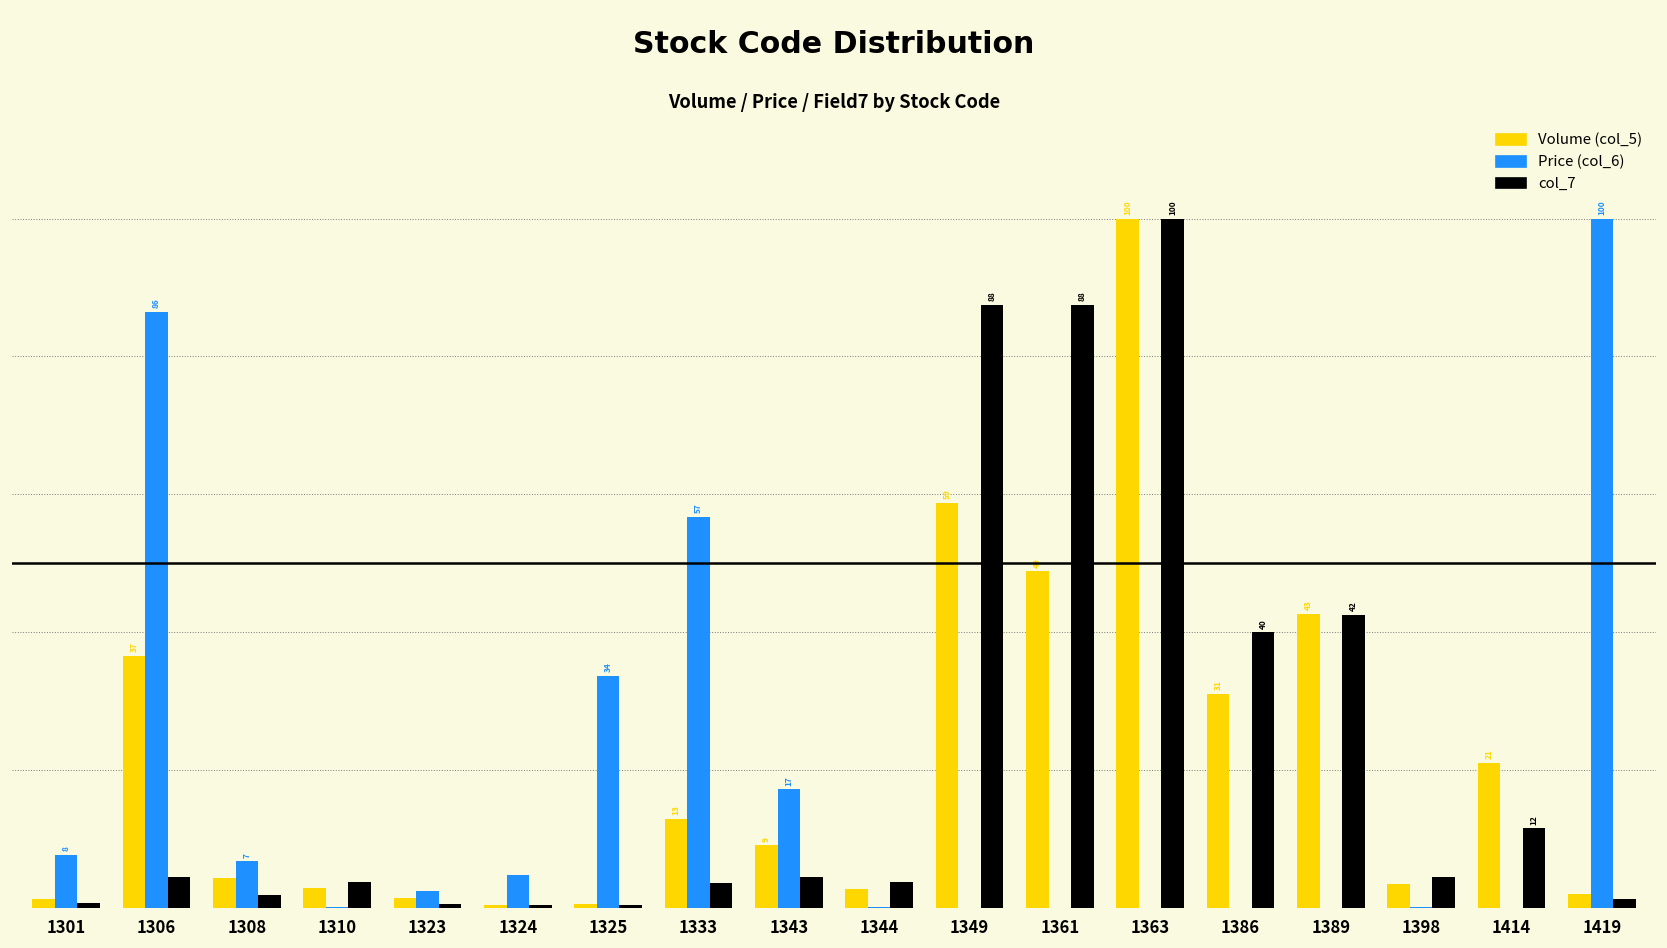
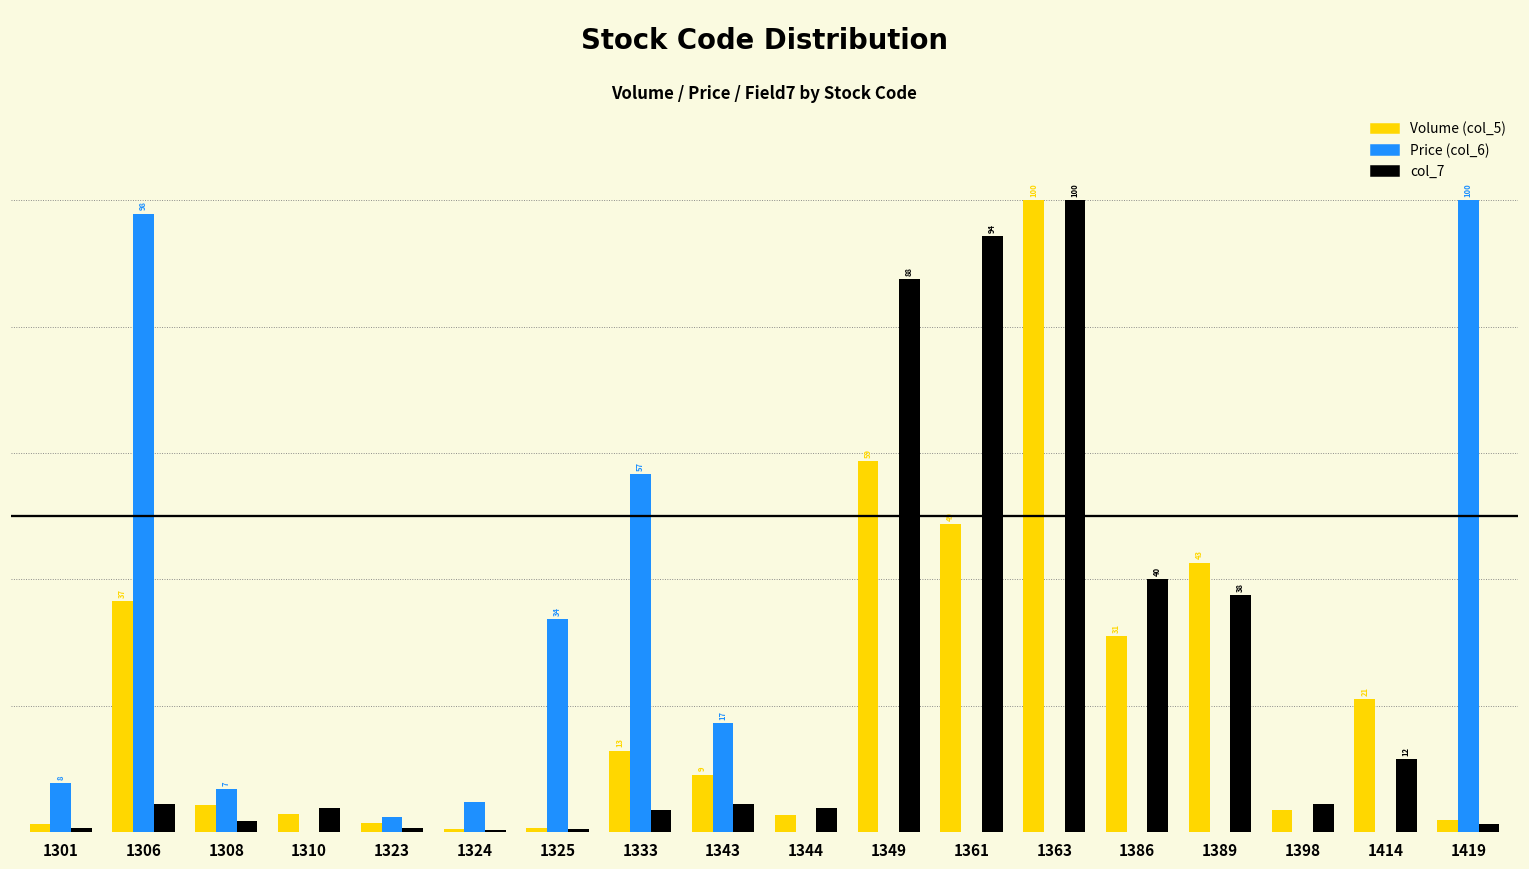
  {
    "Volume (col_5)": {
      "1306": 37,
      "1333": 13,
      "1343": 9,
      "1349": 59,
      "1361": 49,
      "1363": 100,
      "1386": 31,
      "1389": 43,
      "1414": 21
    },
    "Price (col_6)": {
      "1301": 8,
-     "1306": 86,
+     "1306": 98,
      "1308": 7,
      "1325": 34,
      "1333": 57,
      "1343": 17,
      "1419": 100
    },
    "col_7": {
      "1349": 88,
-     "1361": 88,
+     "1361": 94,
      "1363": 100,
      "1386": 40,
-     "1389": 42,
+     "1389": 38,
      "1414": 12
    }
  }
